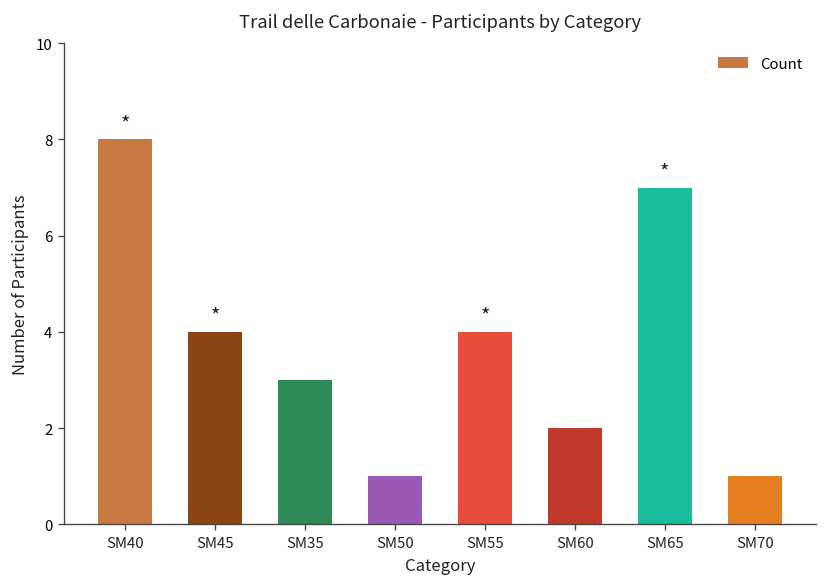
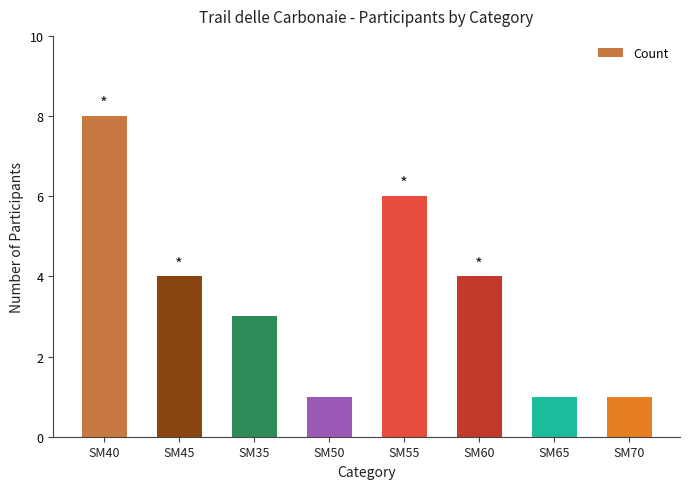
  {
    "SM40": 8,
    "SM45": 4,
    "SM35": 3,
    "SM50": 1,
-   "SM55": 4,
-   "SM60": 2,
-   "SM65": 7,
+   "SM55": 6,
+   "SM60": 4,
+   "SM65": 1,
    "SM70": 1
  }
